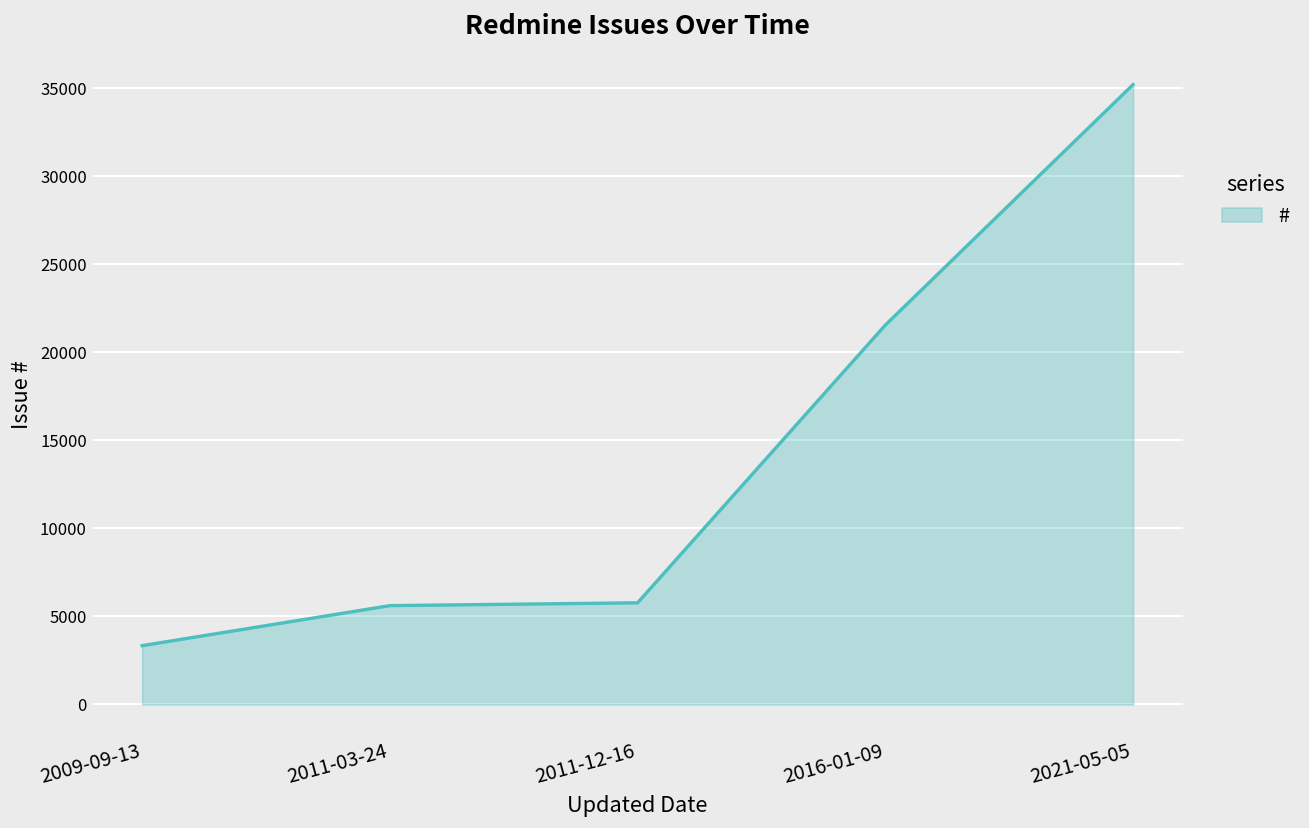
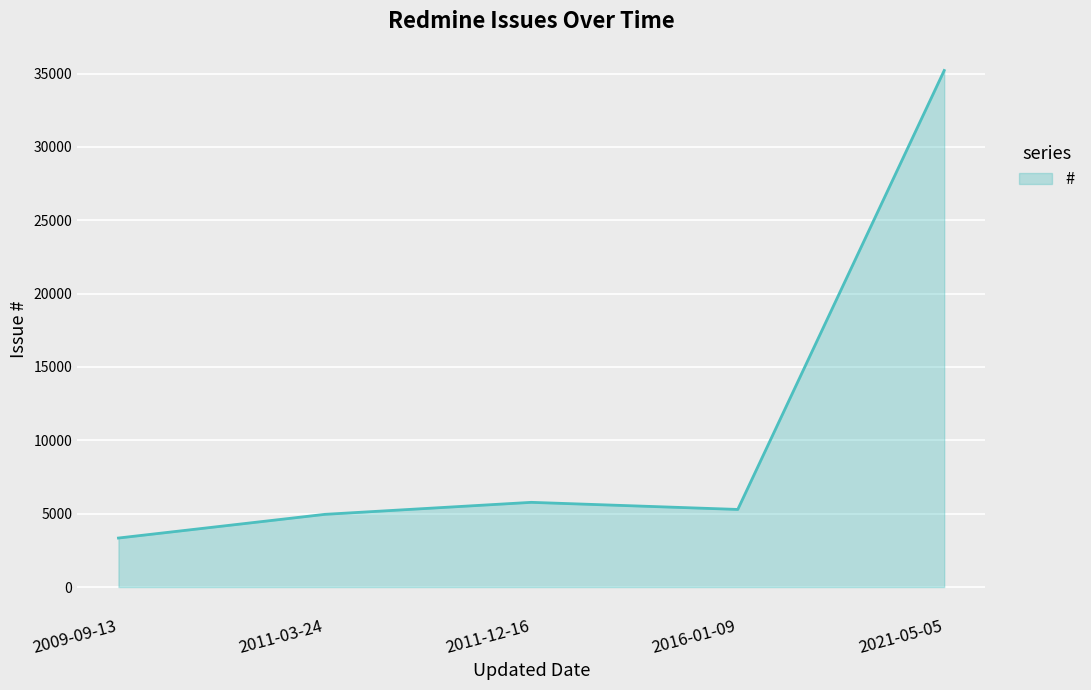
  {
    "2009-09-13": 3300,
-   "2011-03-24": 5600,
+   "2011-03-24": 5000,
    "2011-12-16": 5800,
-   "2016-01-09": 21600,
+   "2016-01-09": 5300,
    "2021-05-05": 35200
  }
